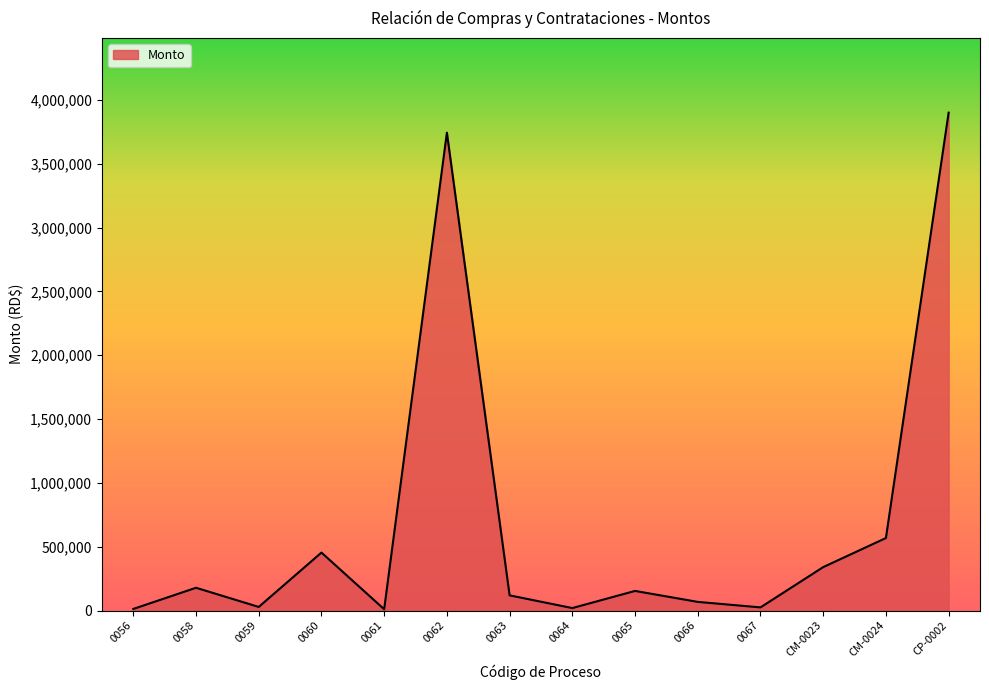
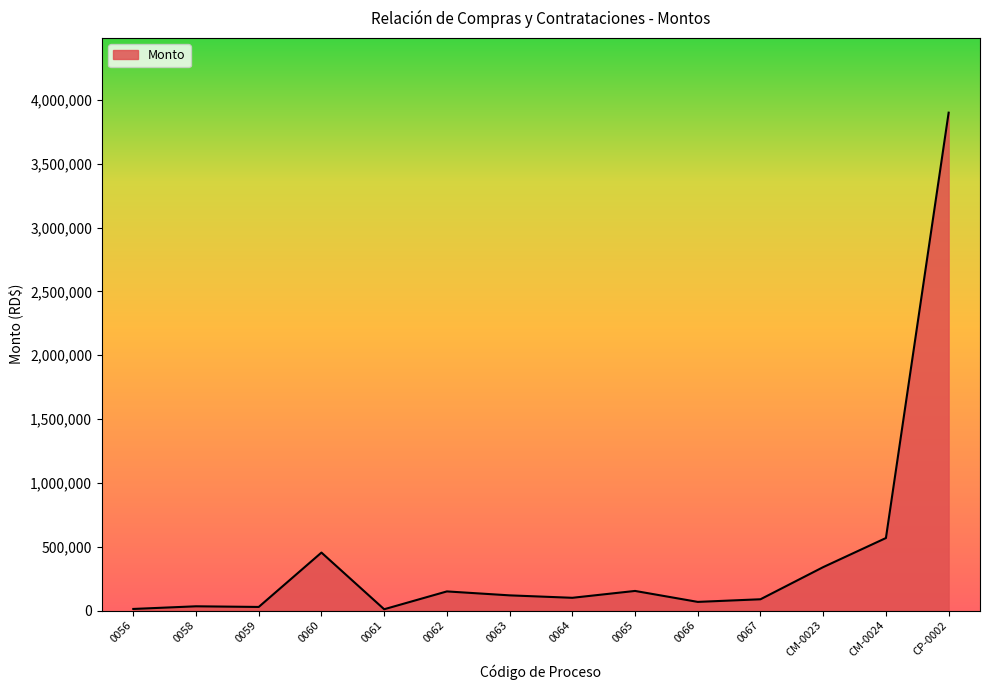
  {
    "0056": "10,000",
-   "0058": "180,000",
+   "0058": "30,000",
    "0059": "30,000",
    "0060": "450,000",
    "0061": "10,000",
-   "0062": "3,740,000",
+   "0062": "150,000",
    "0063": "120,000",
-   "0064": "20,000",
+   "0064": "100,000",
    "0065": "150,000",
    "0066": "70,000",
-   "0067": "20,000",
+   "0067": "90,000",
    "CM-0023": "340,000",
    "CM-0024": "570,000",
    "CP-0002": "3,900,000"
  }
